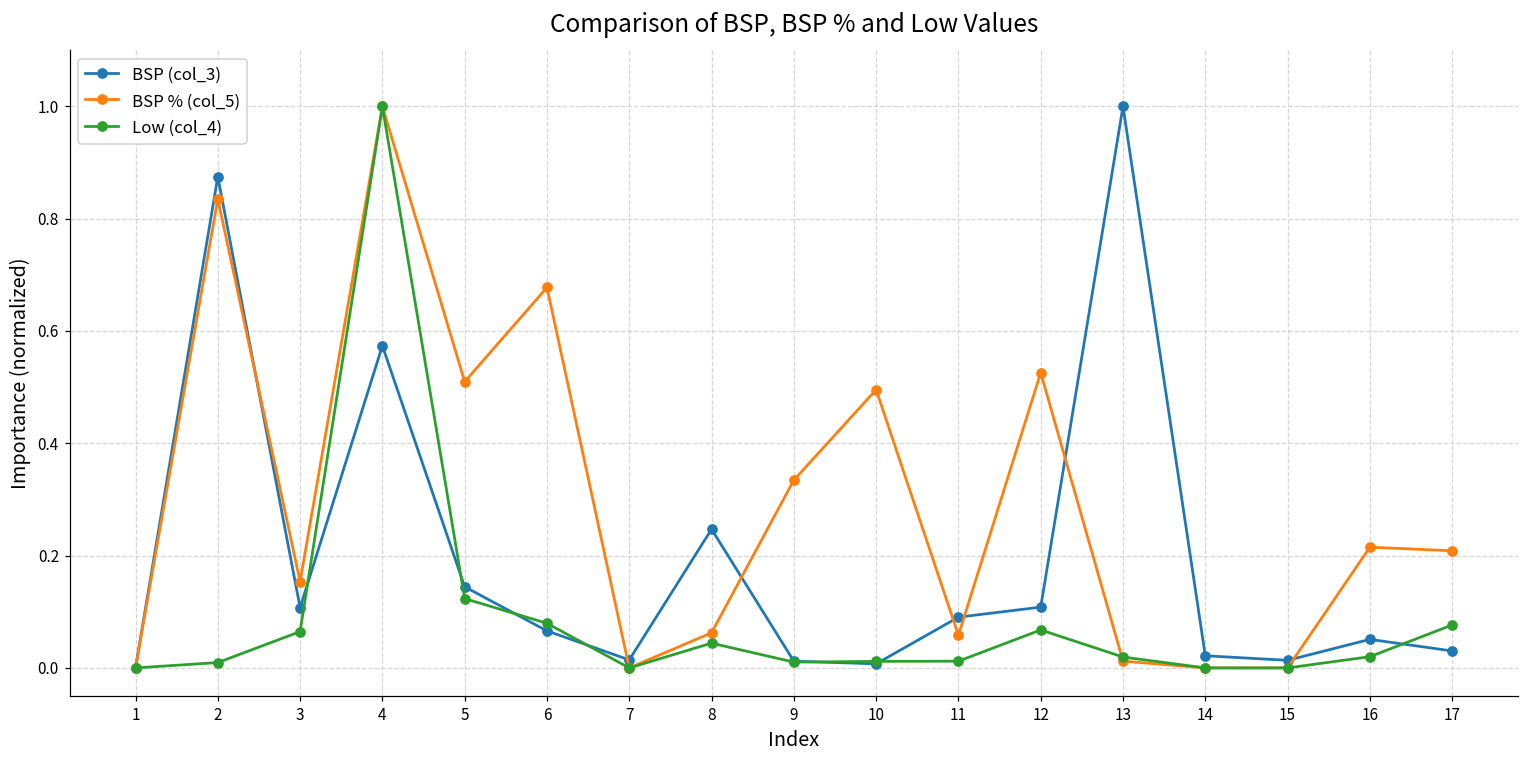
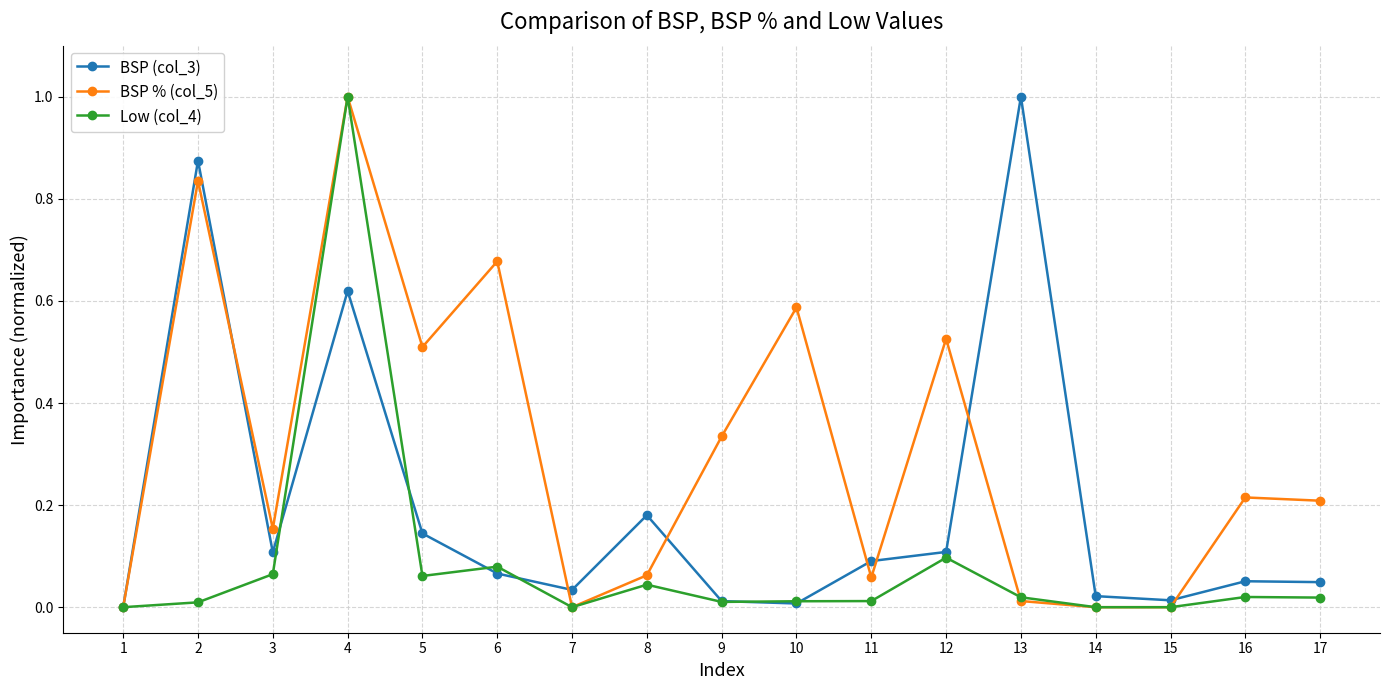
  {
    "BSP (col_3)": {
      "2": 0.87,
      "3": 0.11,
-     "4": 0.57,
+     "4": 0.62,
      "5": 0.14,
      "6": 0.07,
-     "7": 0.01,
-     "8": 0.25,
+     "7": 0.03,
+     "8": 0.18,
      "11": 0.09,
      "12": 0.11,
      "13": 1.00,
      "14": 0.02,
      "15": 0.01,
      "16": 0.05,
-     "17": 0.03
+     "17": 0.05
    },
    "BSP % (col_5)": {
      "2": 0.84,
      "3": 0.15,
      "5": 0.51,
      "6": 0.68,
      "8": 0.06,
      "9": 0.33,
-     "10": 0.50,
+     "10": 0.59,
      "11": 0.06,
      "12": 0.53,
      "13": 0.01,
      "16": 0.21,
      "17": 0.21
    },
    "Low (col_4)": {
      "2": 0.01,
      "3": 0.06,
-     "5": 0.12,
+     "5": 0.06,
      "6": 0.08,
      "8": 0.04,
      "11": 0.01,
-     "12": 0.07,
+     "12": 0.10,
      "13": 0.02,
      "16": 0.02,
-     "17": 0.08
+     "17": 0.02
    }
  }
